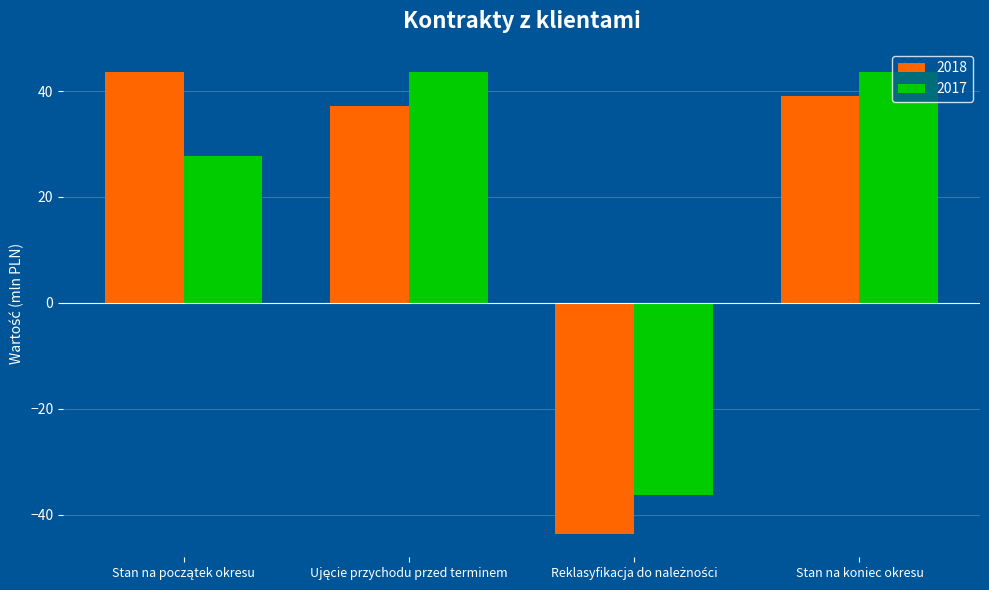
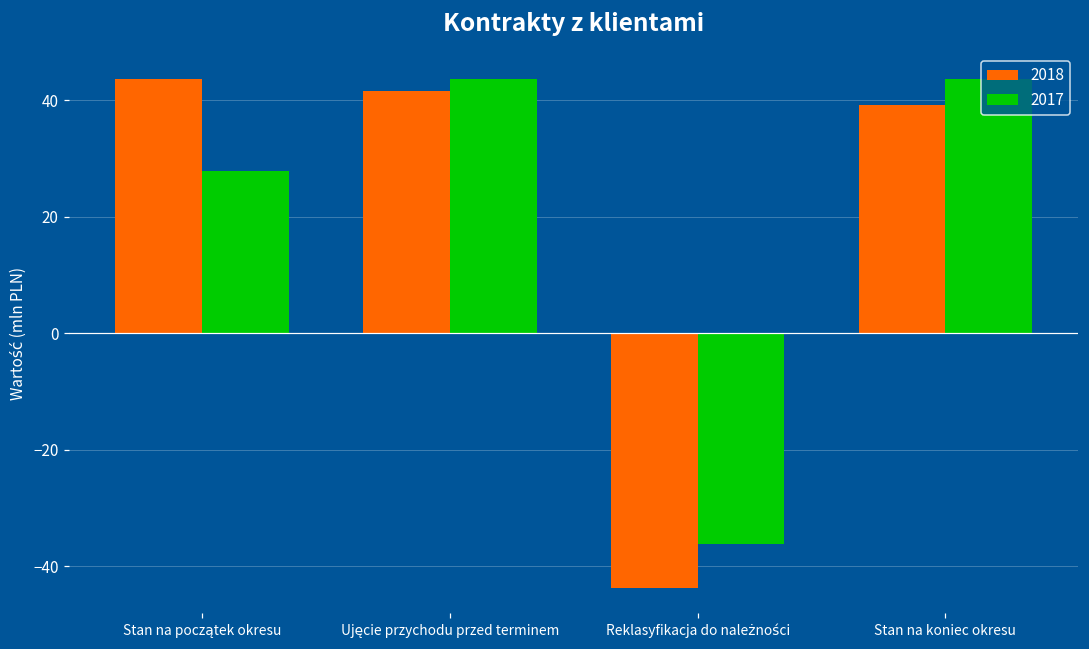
  {
    "2018": {
      "Stan na początek okresu": 44,
-     "Ujęcie przychodu przed terminem": 37,
+     "Ujęcie przychodu przed terminem": 42,
      "Reklasyfikacja do należności": -44,
      "Stan na koniec okresu": 39
    },
    "2017": {
      "Stan na początek okresu": 28,
      "Ujęcie przychodu przed terminem": 44,
      "Reklasyfikacja do należności": -36
    }
  }
